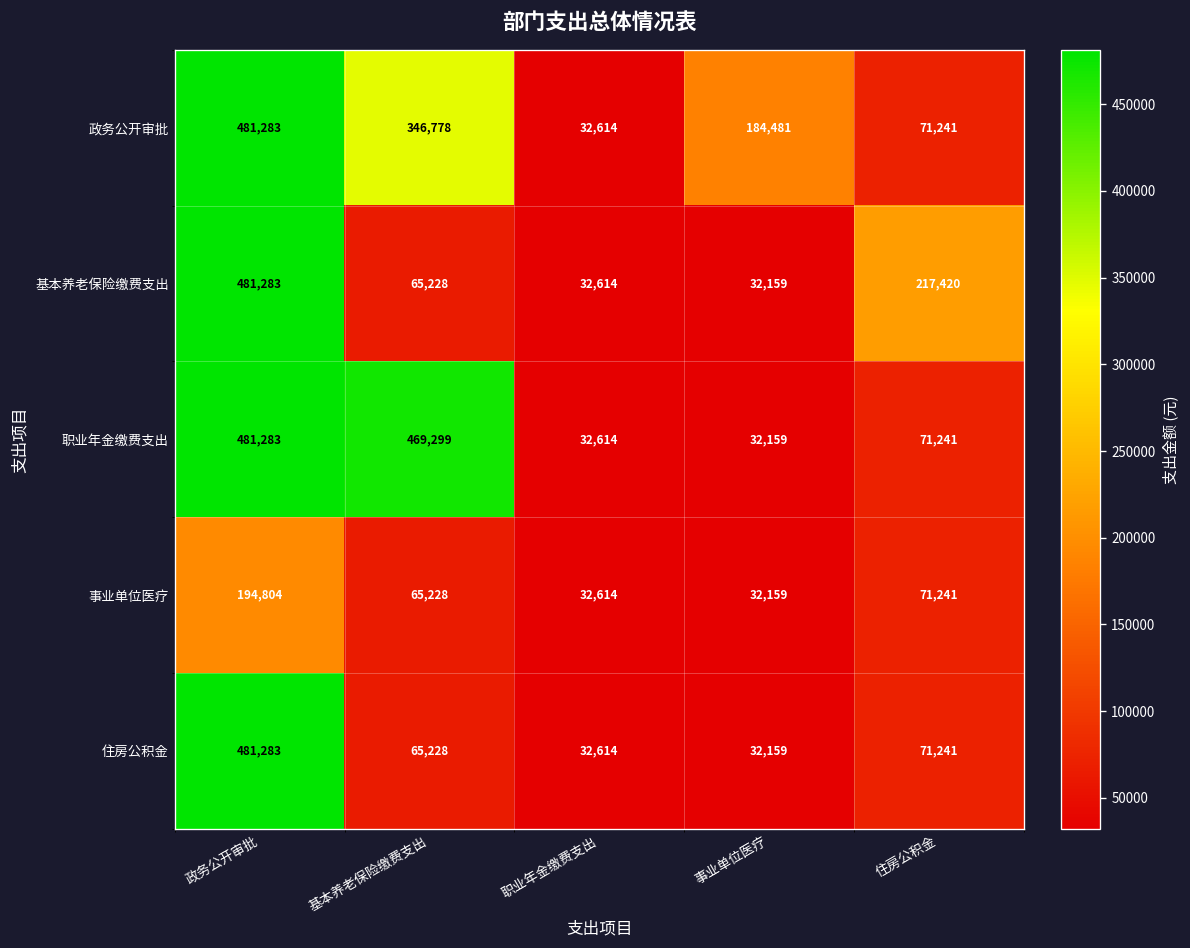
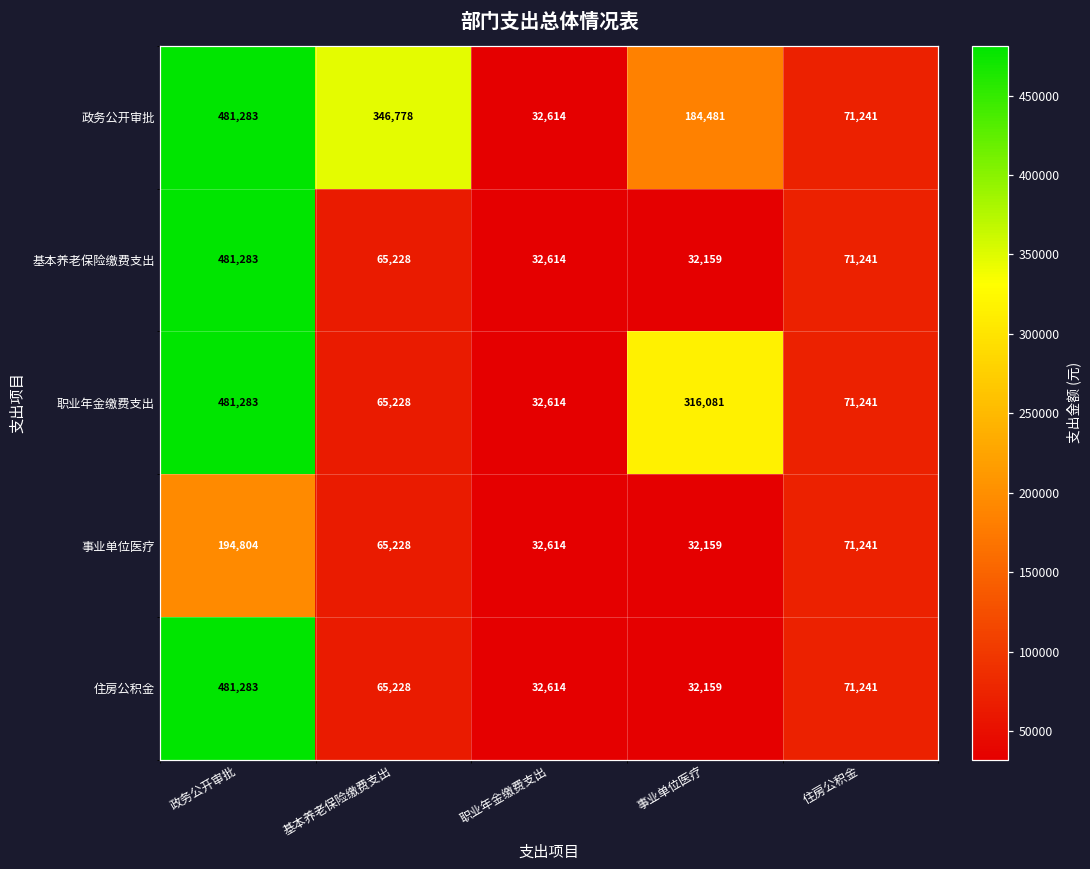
  {
    "政务公开审批": {
      "政务公开审批": "481,283",
      "基本养老保险缴费支出": "346,778",
      "职业年金缴费支出": "32,614",
      "事业单位医疗": "184,481",
      "住房公积金": "71,241"
    },
    "基本养老保险缴费支出": {
      "政务公开审批": "481,283",
      "基本养老保险缴费支出": "65,228",
      "职业年金缴费支出": "32,614",
      "事业单位医疗": "32,159",
-     "住房公积金": "217,420"
+     "住房公积金": "71,241"
    },
    "职业年金缴费支出": {
      "政务公开审批": "481,283",
-     "基本养老保险缴费支出": "469,299",
+     "基本养老保险缴费支出": "65,228",
      "职业年金缴费支出": "32,614",
-     "事业单位医疗": "32,159",
+     "事业单位医疗": "316,081",
      "住房公积金": "71,241"
    },
    "事业单位医疗": {
      "政务公开审批": "194,804",
      "基本养老保险缴费支出": "65,228",
      "职业年金缴费支出": "32,614",
      "事业单位医疗": "32,159",
      "住房公积金": "71,241"
    },
    "住房公积金": {
      "政务公开审批": "481,283",
      "基本养老保险缴费支出": "65,228",
      "职业年金缴费支出": "32,614",
      "事业单位医疗": "32,159",
      "住房公积金": "71,241"
    }
  }
